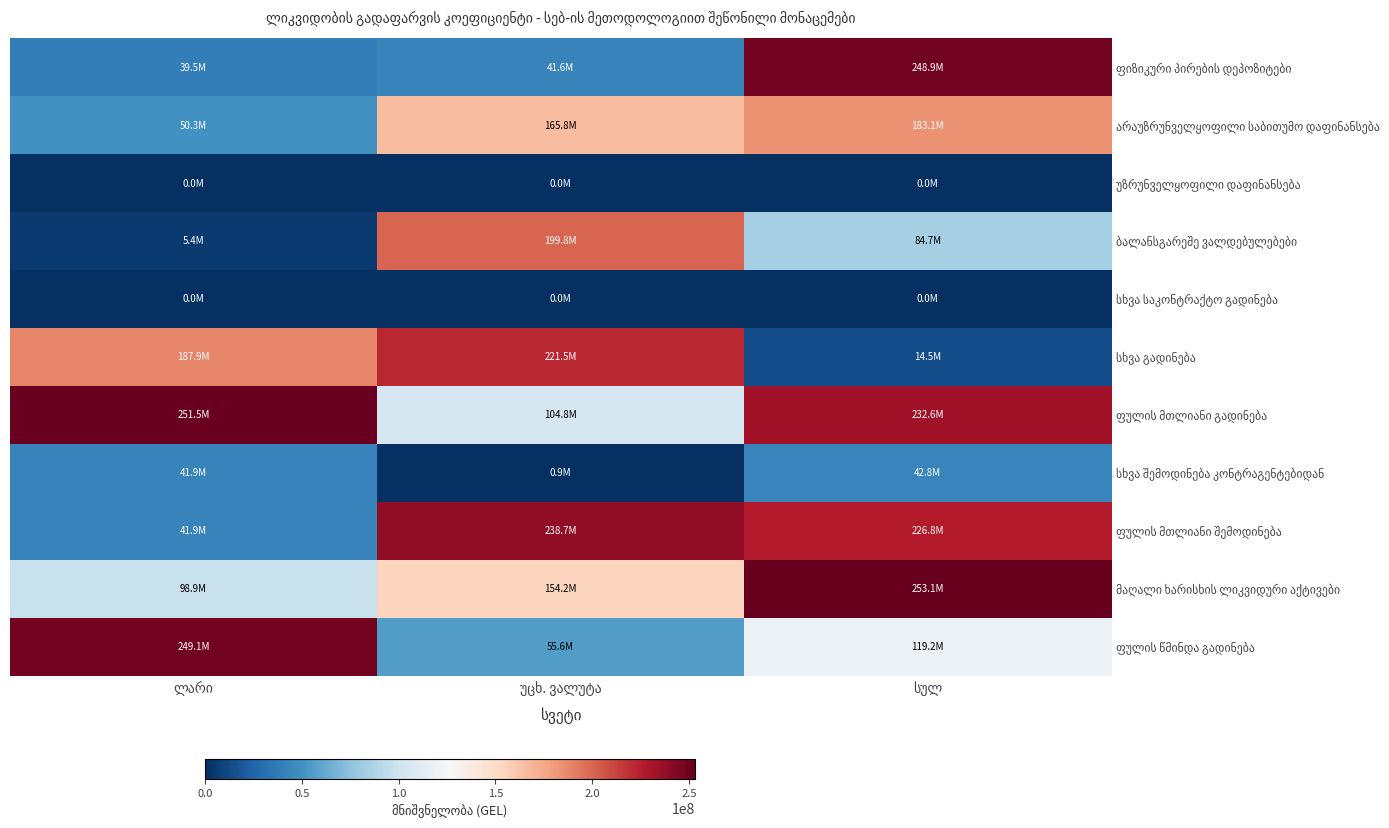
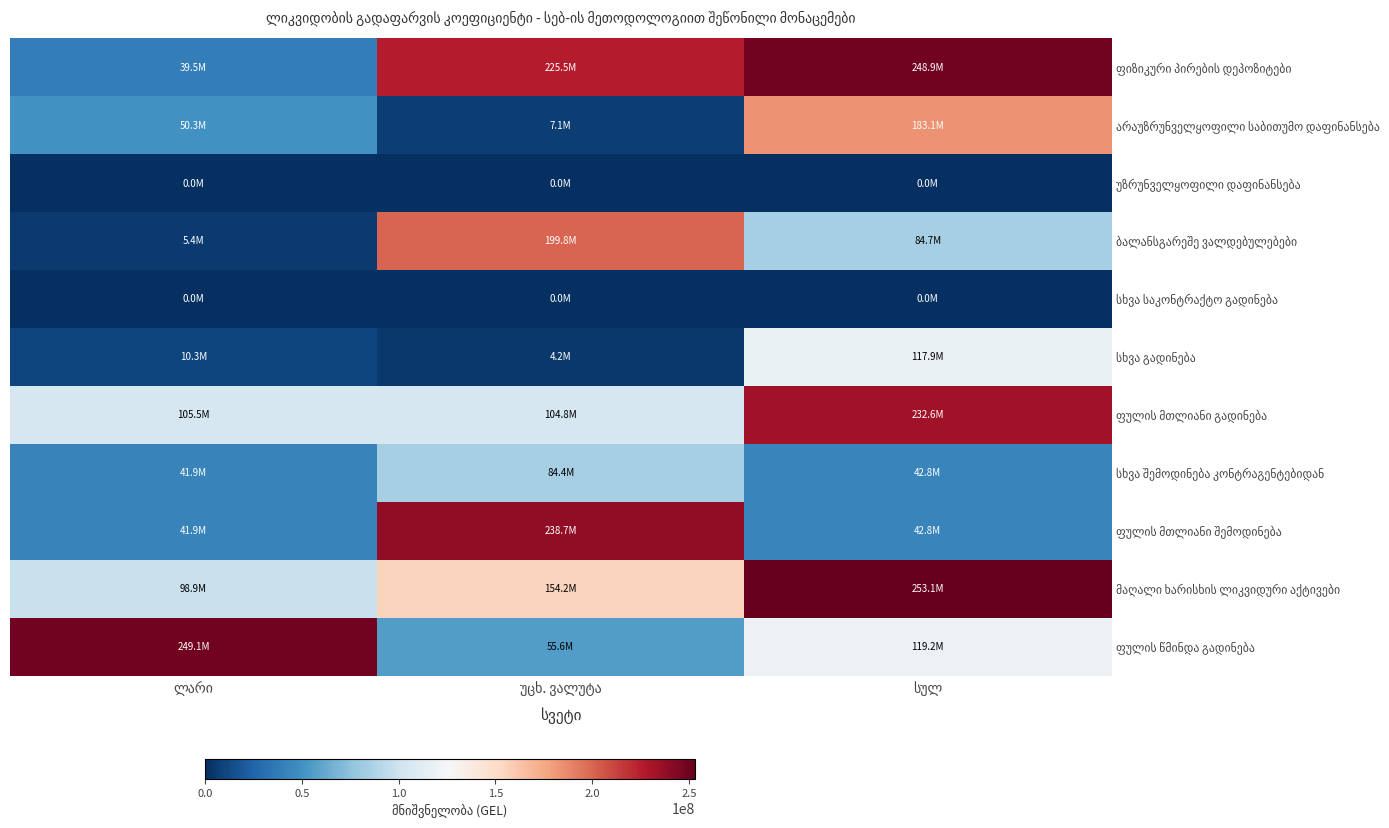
  {
    "ფიზიკური პირების დეპოზიტები": {
      "ლარი": "39.5M",
-     "უცხ. ვალუტა": "41.6M",
+     "უცხ. ვალუტა": "225.5M",
      "სულ": "248.9M"
    },
    "არაუზრუნველყოფილი საბითუმო დაფინანსება": {
      "ლარი": "50.3M",
-     "უცხ. ვალუტა": "165.8M",
+     "უცხ. ვალუტა": "7.1M",
      "სულ": "183.1M"
    },
    "უზრუნველყოფილი დაფინანსება": {
      "ლარი": "0.0M",
      "უცხ. ვალუტა": "0.0M",
      "სულ": "0.0M"
    },
    "ბალანსგარეშე ვალდებულებები": {
      "ლარი": "5.4M",
      "უცხ. ვალუტა": "199.8M",
      "სულ": "84.7M"
    },
    "სხვა საკონტრაქტო გადინება": {
      "ლარი": "0.0M",
      "უცხ. ვალუტა": "0.0M",
      "სულ": "0.0M"
    },
    "სხვა გადინება": {
-     "ლარი": "187.9M",
-     "უცხ. ვალუტა": "221.5M",
-     "სულ": "14.5M"
+     "ლარი": "10.3M",
+     "უცხ. ვალუტა": "4.2M",
+     "სულ": "117.9M"
    },
    "ფულის მთლიანი გადინება": {
-     "ლარი": "251.5M",
+     "ლარი": "105.5M",
      "უცხ. ვალუტა": "104.8M",
      "სულ": "232.6M"
    },
    "სხვა შემოდინება კონტრაგენტებიდან": {
      "ლარი": "41.9M",
-     "უცხ. ვალუტა": "0.9M",
+     "უცხ. ვალუტა": "84.4M",
      "სულ": "42.8M"
    },
    "ფულის მთლიანი შემოდინება": {
      "ლარი": "41.9M",
      "უცხ. ვალუტა": "238.7M",
-     "სულ": "226.8M"
+     "სულ": "42.8M"
    },
    "მაღალი ხარისხის ლიკვიდური აქტივები": {
      "ლარი": "98.9M",
      "უცხ. ვალუტა": "154.2M",
      "სულ": "253.1M"
    },
    "ფულის წმინდა გადინება": {
      "ლარი": "249.1M",
      "უცხ. ვალუტა": "55.6M",
      "სულ": "119.2M"
    }
  }
